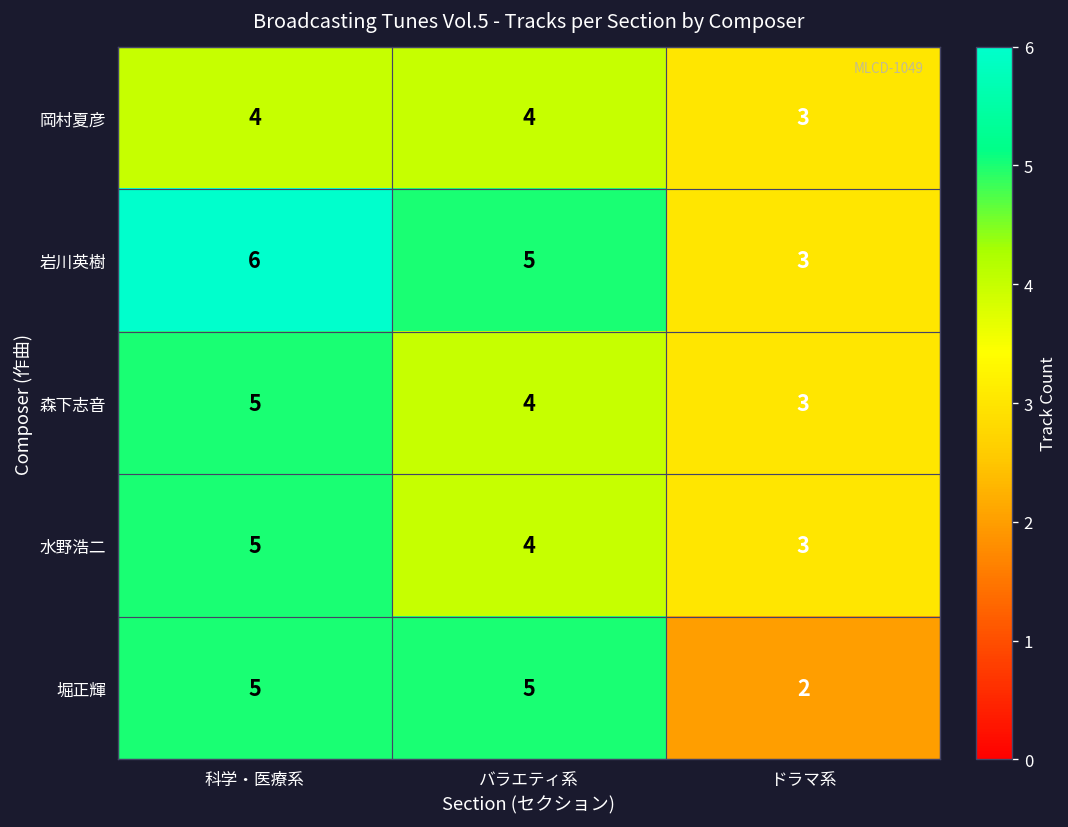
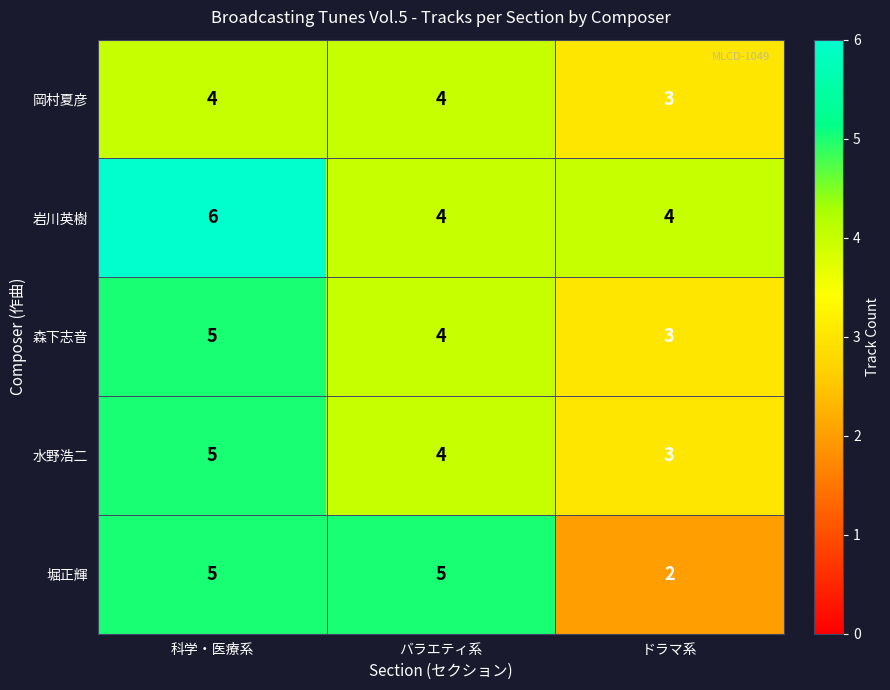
  {
    "岡村夏彦": {
      "科学・医療系": 4,
      "バラエティ系": 4
    },
    "岩川英樹": {
      "科学・医療系": 6,
-     "バラエティ系": 5,
-     "ドラマ系": 3
+     "バラエティ系": 4,
+     "ドラマ系": 4
    },
    "森下志音": {
      "科学・医療系": 5,
      "バラエティ系": 4,
      "ドラマ系": 3
    },
    "水野浩二": {
      "科学・医療系": 5,
      "バラエティ系": 4,
      "ドラマ系": 3
    },
    "堀正輝": {
      "科学・医療系": 5,
      "バラエティ系": 5,
      "ドラマ系": 2
    }
  }
